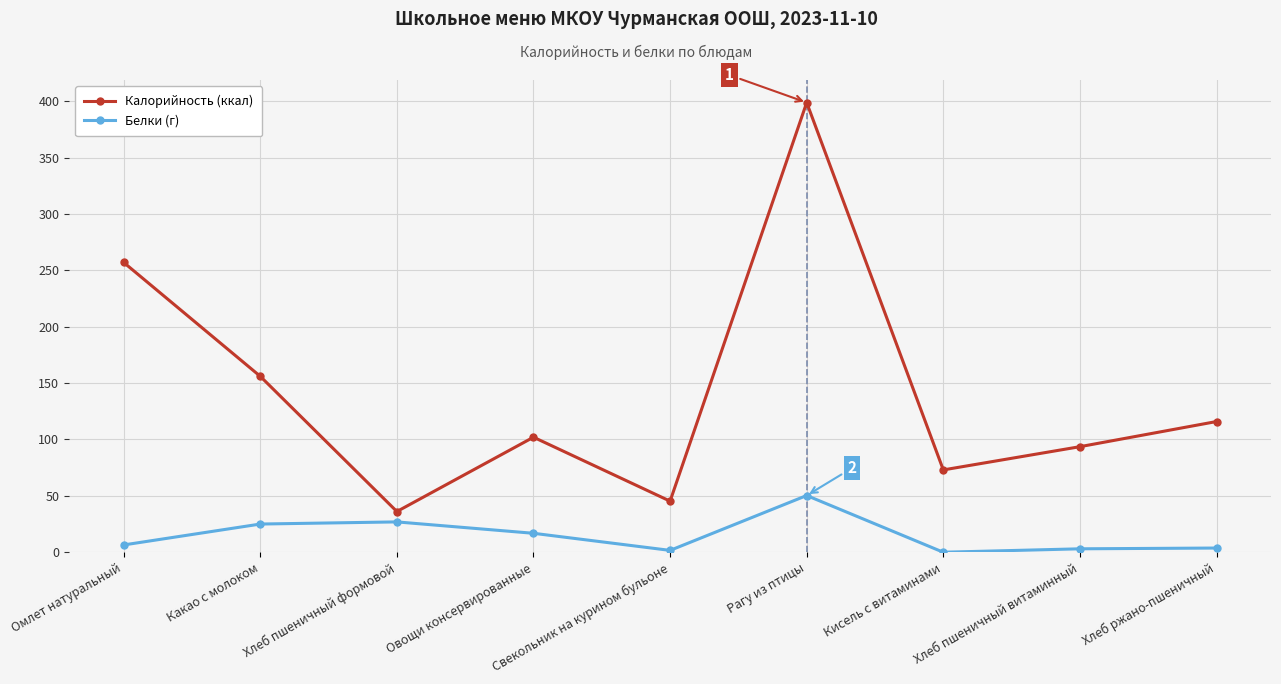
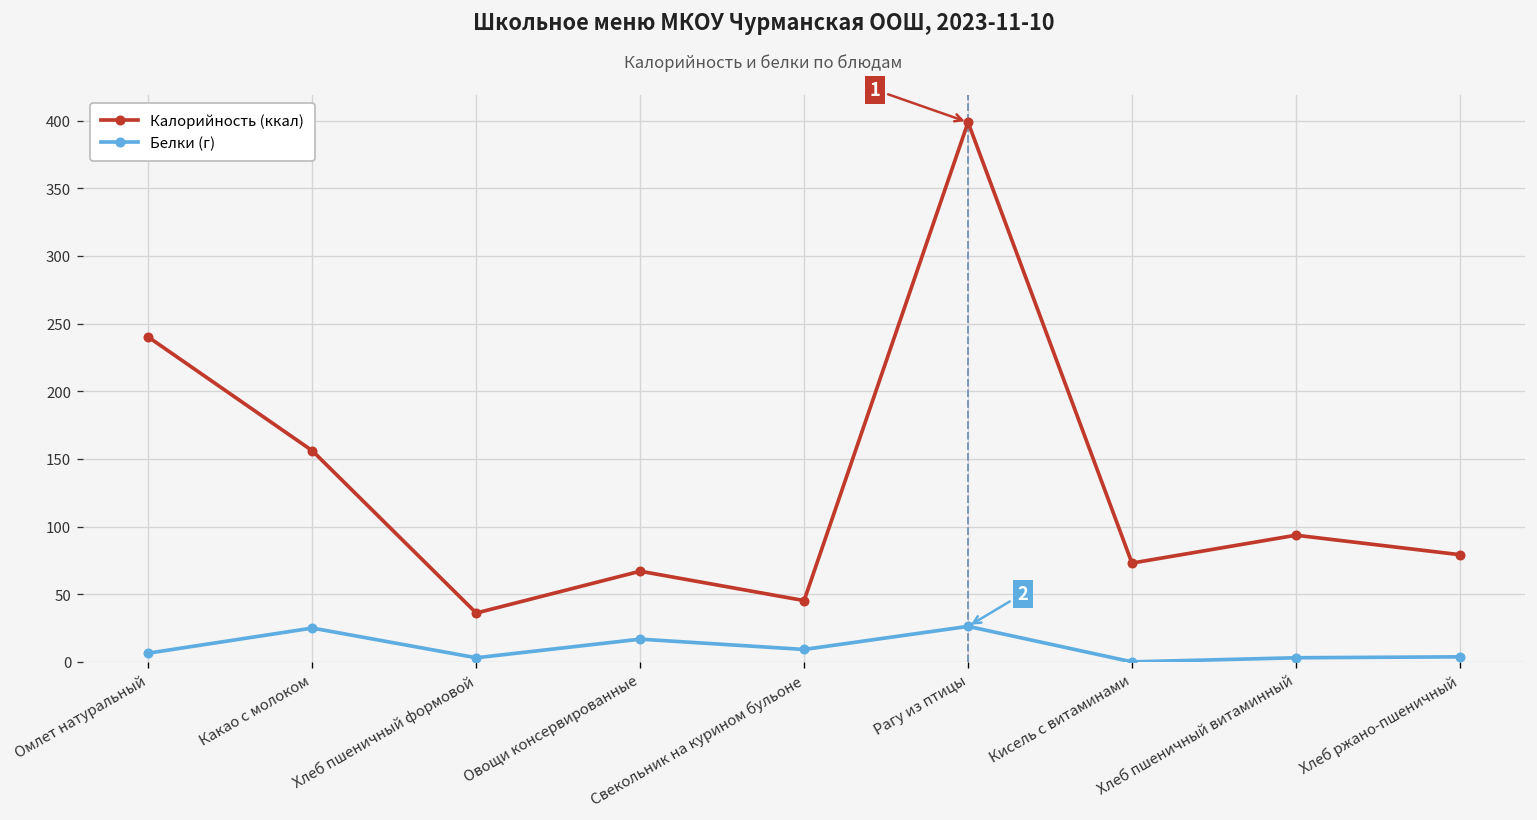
  {
    "Калорийность (ккал)": {
-     "Омлет натуральный": 257,
+     "Омлет натуральный": 240,
      "Какао с молоком": 156,
      "Хлеб пшеничный формовой": 36,
-     "Овощи консервированные": 102,
+     "Овощи консервированные": 67,
      "Свекольник на курином бульоне": 45,
      "Рагу из птицы": 399,
      "Кисель с витаминами": 73,
      "Хлеб пшеничный витаминный": 94,
-     "Хлеб ржано-пшеничный": 116
+     "Хлеб ржано-пшеничный": 79
    },
    "Белки (г)": {
      "Омлет натуральный": 6,
      "Какао с молоком": 25,
-     "Хлеб пшеничный формовой": 27,
+     "Хлеб пшеничный формовой": 3,
      "Овощи консервированные": 17,
-     "Свекольник на курином бульоне": 2,
-     "Рагу из птицы": 50,
+     "Свекольник на курином бульоне": 9,
+     "Рагу из птицы": 26,
      "Кисель с витаминами": 0,
      "Хлеб пшеничный витаминный": 3,
      "Хлеб ржано-пшеничный": 4
    }
  }
